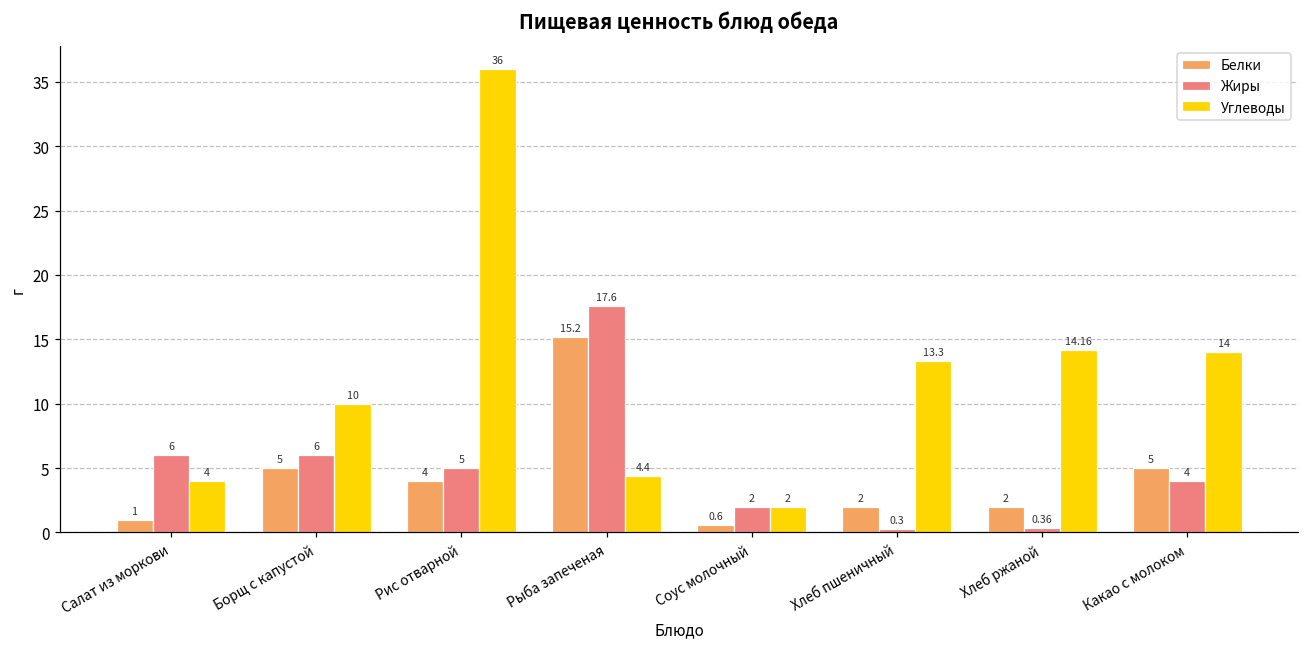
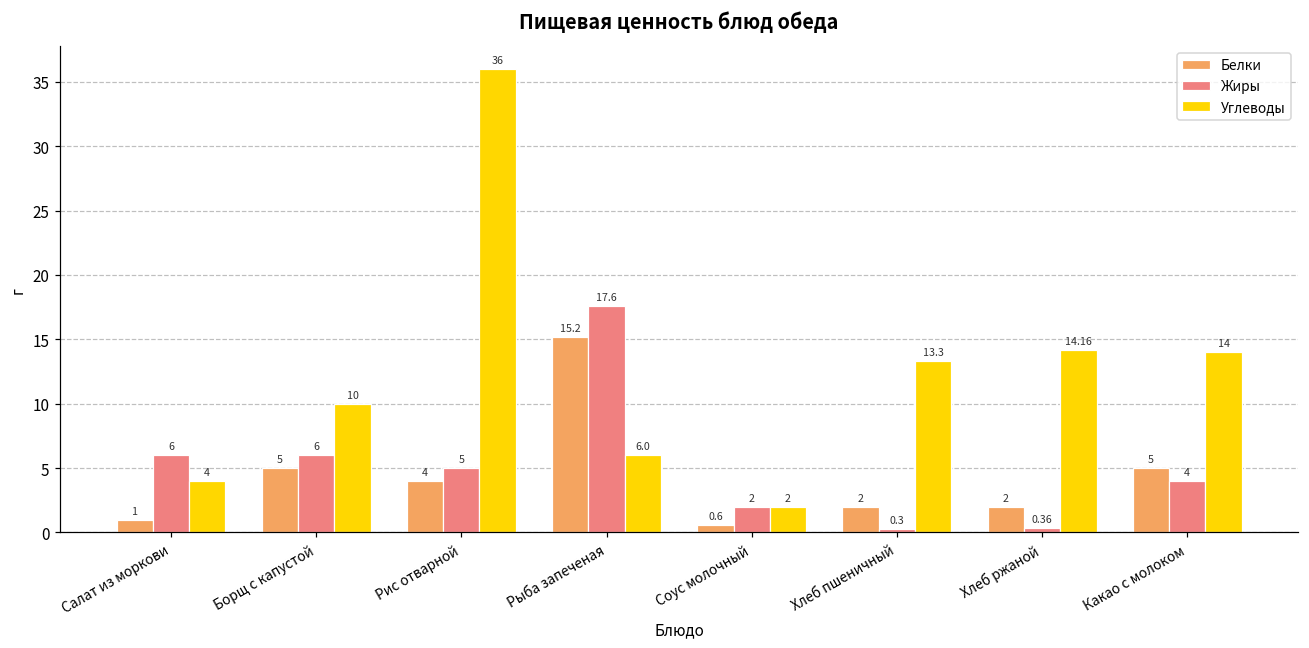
  {
    "Углеводы": {
      "Салат из моркови": 4,
      "Борщ с капустой": 10,
      "Рис отварной": 36,
-     "Рыба запеченая": 4.4,
+     "Рыба запеченая": 6.0,
      "Соус молочный": 2,
      "Хлеб пшеничный": 13.3,
      "Хлеб ржаной": 14.16,
      "Какао с молоком": 14
    }
  }
